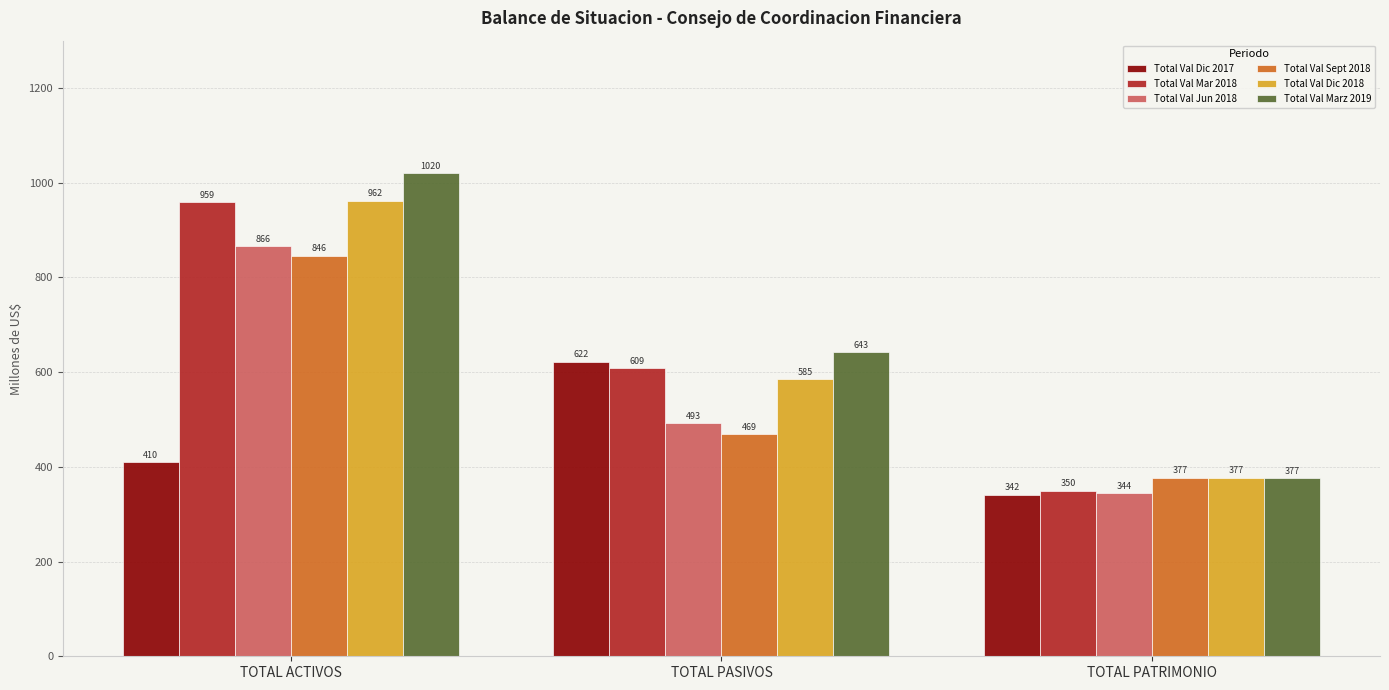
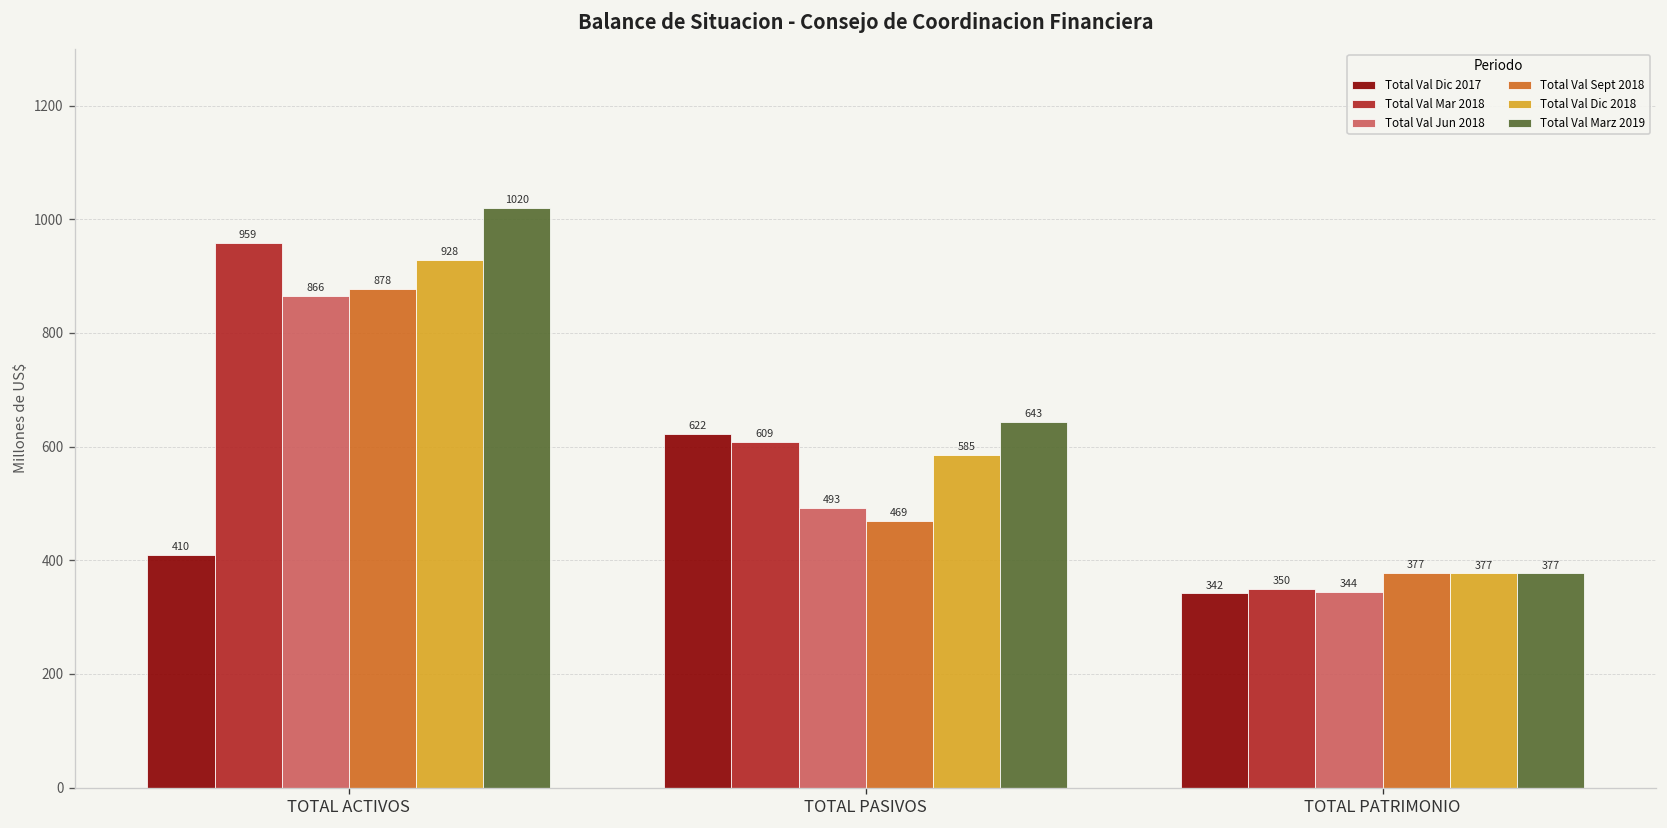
  {
    "Total Val Dic 2017": {
      "TOTAL ACTIVOS": 410,
      "TOTAL PASIVOS": 622,
      "TOTAL PATRIMONIO": 342
    },
    "Total Val Mar 2018": {
      "TOTAL ACTIVOS": 959,
      "TOTAL PASIVOS": 609,
      "TOTAL PATRIMONIO": 350
    },
    "Total Val Jun 2018": {
      "TOTAL ACTIVOS": 866,
      "TOTAL PASIVOS": 493,
      "TOTAL PATRIMONIO": 344
    },
    "Total Val Sept 2018": {
-     "TOTAL ACTIVOS": 846,
+     "TOTAL ACTIVOS": 878,
      "TOTAL PASIVOS": 469,
      "TOTAL PATRIMONIO": 377
    },
    "Total Val Dic 2018": {
-     "TOTAL ACTIVOS": 962,
+     "TOTAL ACTIVOS": 928,
      "TOTAL PASIVOS": 585,
      "TOTAL PATRIMONIO": 377
    },
    "Total Val Marz 2019": {
      "TOTAL ACTIVOS": 1020,
      "TOTAL PASIVOS": 643,
      "TOTAL PATRIMONIO": 377
    }
  }
